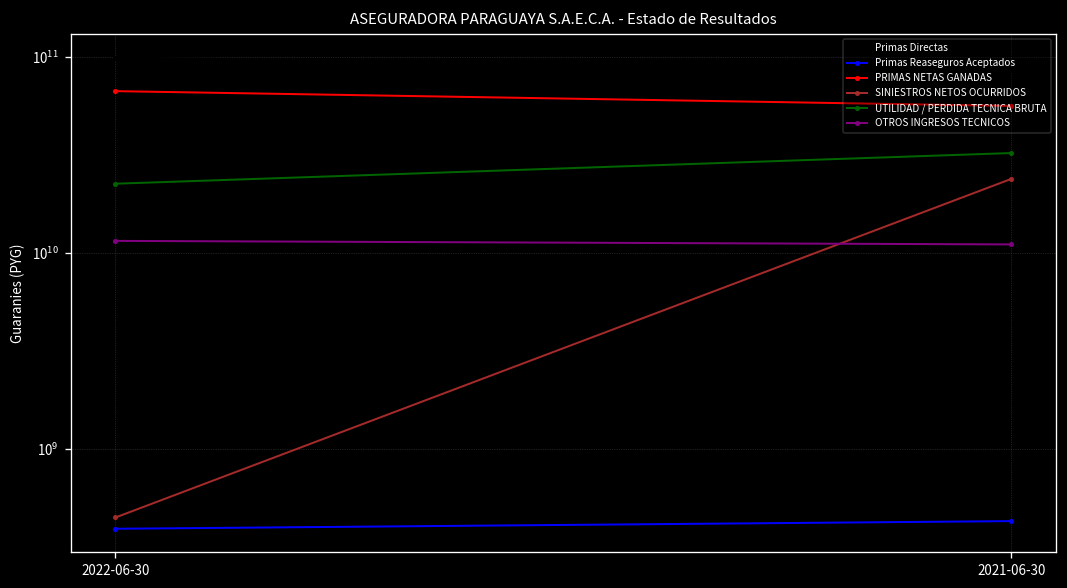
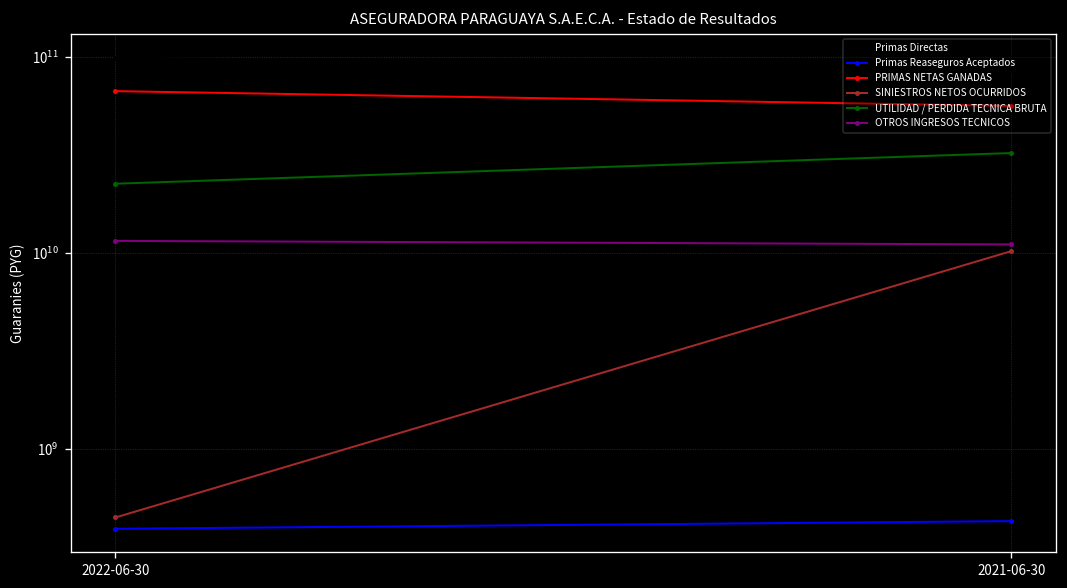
  {
    "Primas Directas": {
      "2022-06-30": 100000000000
    },
    "Primas Reaseguros Aceptados": {
      "2022-06-30": 390000000,
      "2021-06-30": 430000000
    },
    "PRIMAS NETAS GANADAS": {
      "2022-06-30": 67000000000
    },
    "SINIESTROS NETOS OCURRIDOS": {
      "2022-06-30": 450000000,
-     "2021-06-30": 24000000000
+     "2021-06-30": 10000000000
    },
    "UTILIDAD / PERDIDA TECNICA BRUTA": {
      "2022-06-30": 23000000000,
      "2021-06-30": 32000000000
    },
    "OTROS INGRESOS TECNICOS": {
      "2022-06-30": 12000000000,
      "2021-06-30": 11000000000
    }
  }
